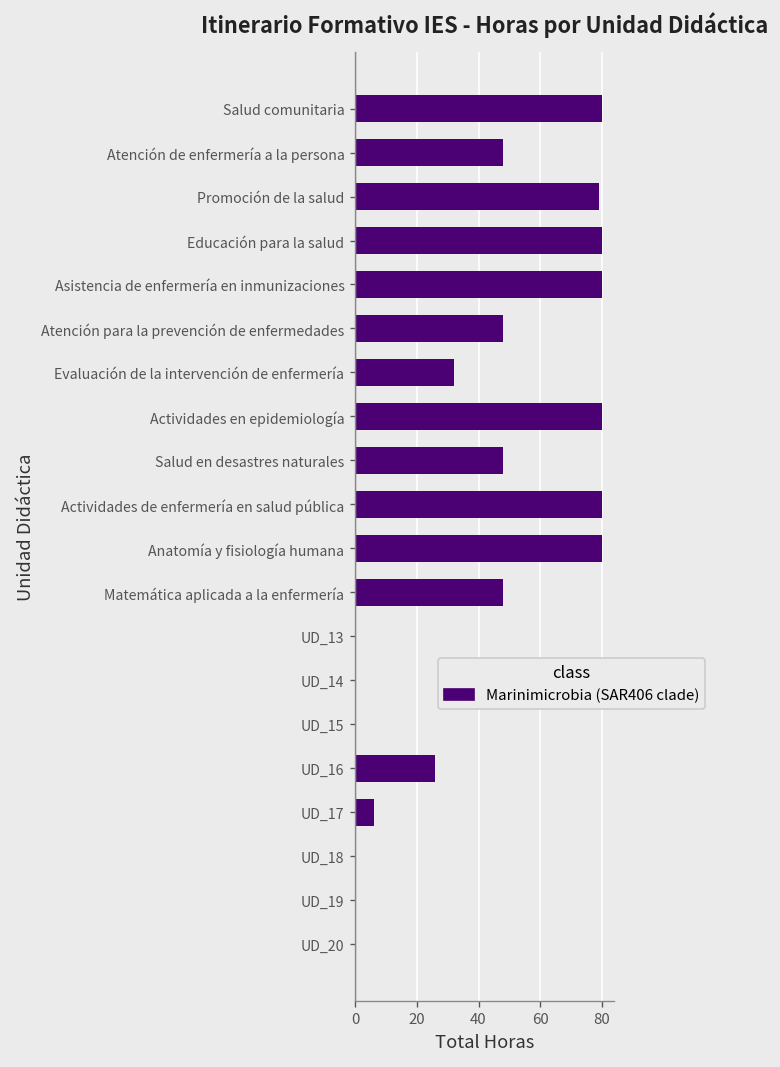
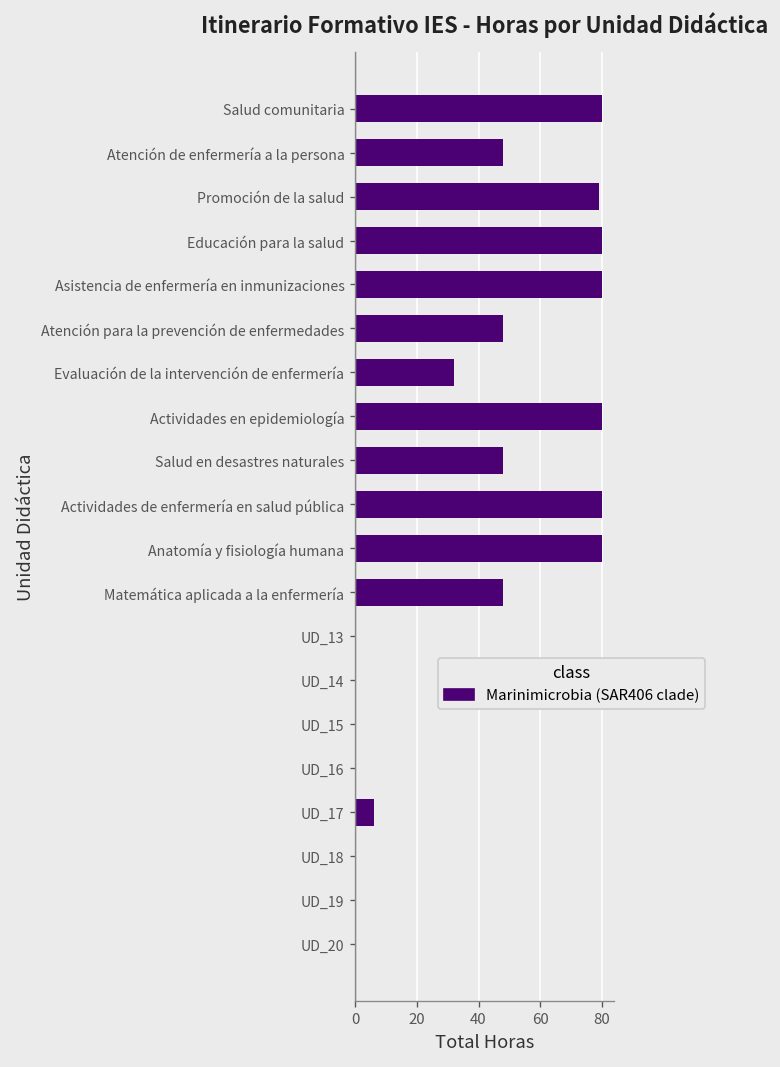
  {
    "Salud comunitaria": 80,
    "Atención de enfermería a la persona": 48,
    "Promoción de la salud": 79,
    "Educación para la salud": 80,
    "Asistencia de enfermería en inmunizaciones": 80,
    "Atención para la prevención de enfermedades": 48,
    "Evaluación de la intervención de enfermería": 32,
    "Actividades en epidemiología": 80,
    "Salud en desastres naturales": 48,
    "Actividades de enfermería en salud pública": 80,
    "Anatomía y fisiología humana": 80,
    "Matemática aplicada a la enfermería": 48,
    "UD_13": 0,
    "UD_14": 0,
    "UD_15": 0,
-   "UD_16": 26,
+   "UD_16": 0,
    "UD_17": 6,
    "UD_18": 0,
    "UD_19": 0,
    "UD_20": 0
  }
